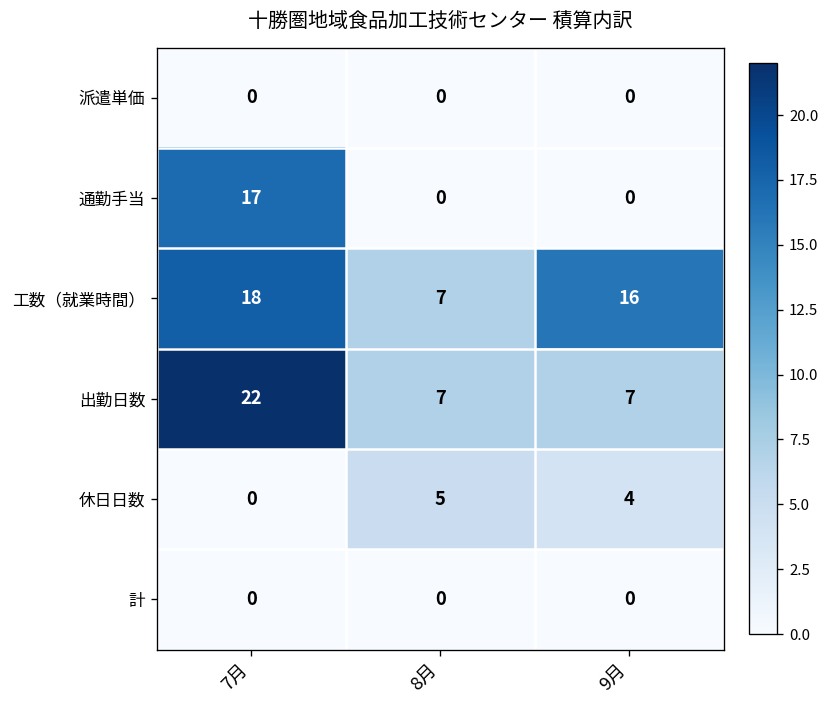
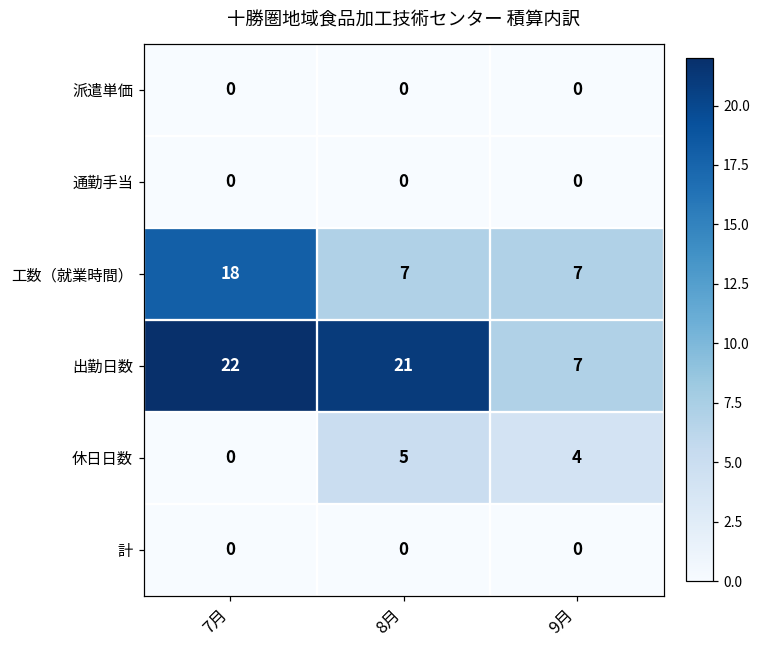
  {
    "派遣単価": {
      "7月": 0,
      "8月": 0,
      "9月": 0
    },
    "通勤手当": {
-     "7月": 17,
+     "7月": 0,
      "8月": 0,
      "9月": 0
    },
    "工数（就業時間）": {
      "7月": 18,
      "8月": 7,
-     "9月": 16
+     "9月": 7
    },
    "出勤日数": {
      "7月": 22,
-     "8月": 7,
+     "8月": 21,
      "9月": 7
    },
    "休日日数": {
      "7月": 0,
      "8月": 5,
      "9月": 4
    },
    "計": {
      "7月": 0,
      "8月": 0,
      "9月": 0
    }
  }
